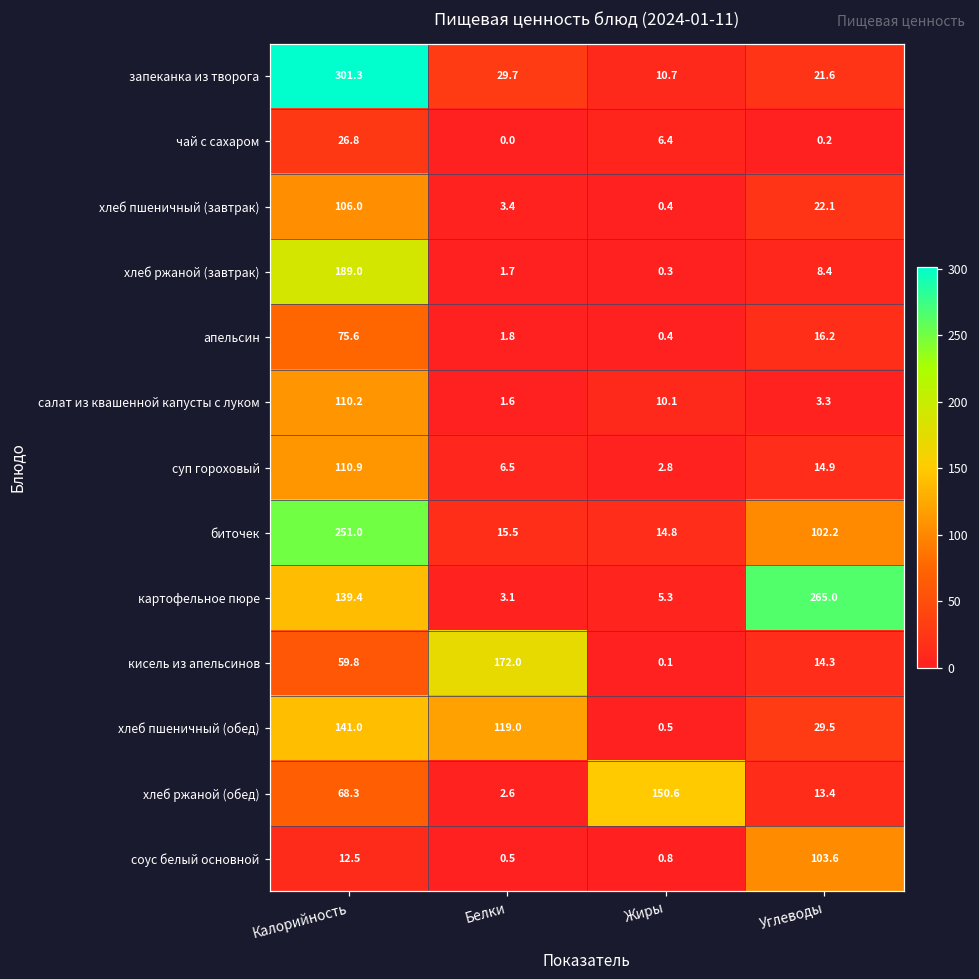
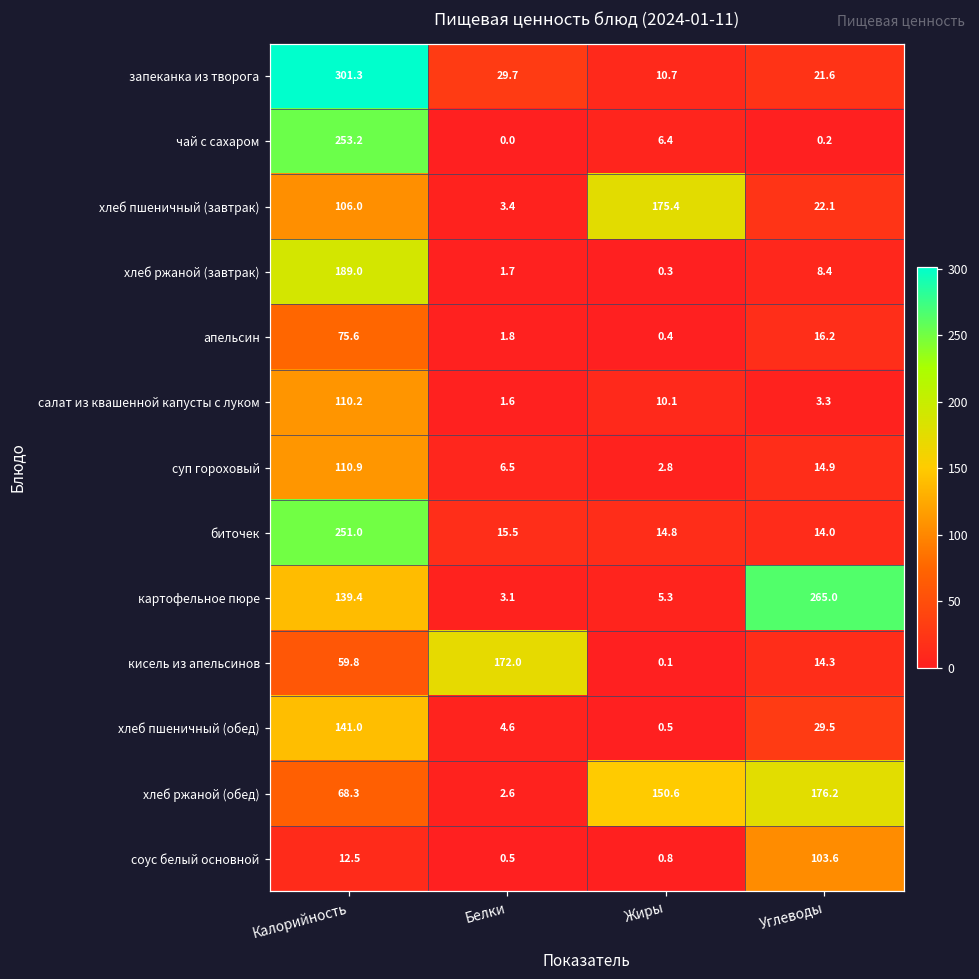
  {
    "запеканка из творога": {
      "Калорийность": 301.3,
      "Белки": 29.7,
      "Жиры": 10.7,
      "Углеводы": 21.6
    },
    "чай с сахаром": {
-     "Калорийность": 26.8,
+     "Калорийность": 253.2,
      "Белки": 0.0,
      "Жиры": 6.4,
      "Углеводы": 0.2
    },
    "хлеб пшеничный (завтрак)": {
      "Калорийность": 106.0,
      "Белки": 3.4,
-     "Жиры": 0.4,
+     "Жиры": 175.4,
      "Углеводы": 22.1
    },
    "хлеб ржаной (завтрак)": {
      "Калорийность": 189.0,
      "Белки": 1.7,
      "Жиры": 0.3,
      "Углеводы": 8.4
    },
    "апельсин": {
      "Калорийность": 75.6,
      "Белки": 1.8,
      "Жиры": 0.4,
      "Углеводы": 16.2
    },
    "салат из квашенной капусты с луком": {
      "Калорийность": 110.2,
      "Белки": 1.6,
      "Жиры": 10.1,
      "Углеводы": 3.3
    },
    "суп гороховый": {
      "Калорийность": 110.9,
      "Белки": 6.5,
      "Жиры": 2.8,
      "Углеводы": 14.9
    },
    "биточек": {
      "Калорийность": 251.0,
      "Белки": 15.5,
      "Жиры": 14.8,
-     "Углеводы": 102.2
+     "Углеводы": 14.0
    },
    "картофельное пюре": {
      "Калорийность": 139.4,
      "Белки": 3.1,
      "Жиры": 5.3,
      "Углеводы": 265.0
    },
    "кисель из апельсинов": {
      "Калорийность": 59.8,
      "Белки": 172.0,
      "Жиры": 0.1,
      "Углеводы": 14.3
    },
    "хлеб пшеничный (обед)": {
      "Калорийность": 141.0,
-     "Белки": 119.0,
+     "Белки": 4.6,
      "Жиры": 0.5,
      "Углеводы": 29.5
    },
    "хлеб ржаной (обед)": {
      "Калорийность": 68.3,
      "Белки": 2.6,
      "Жиры": 150.6,
-     "Углеводы": 13.4
+     "Углеводы": 176.2
    },
    "соус белый основной": {
      "Калорийность": 12.5,
      "Белки": 0.5,
      "Жиры": 0.8,
      "Углеводы": 103.6
    }
  }
